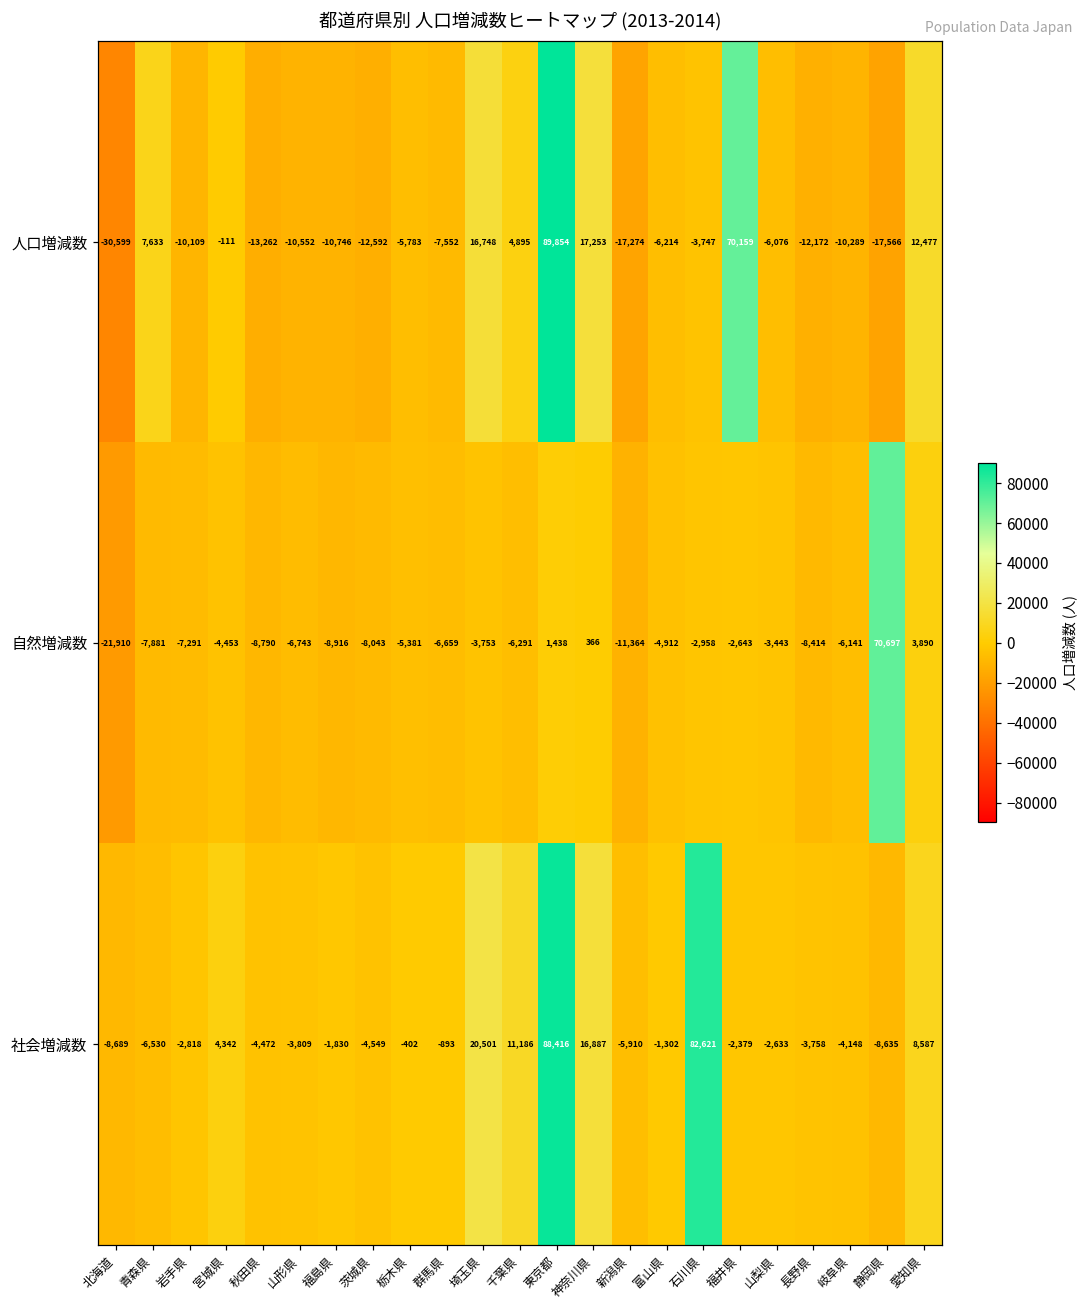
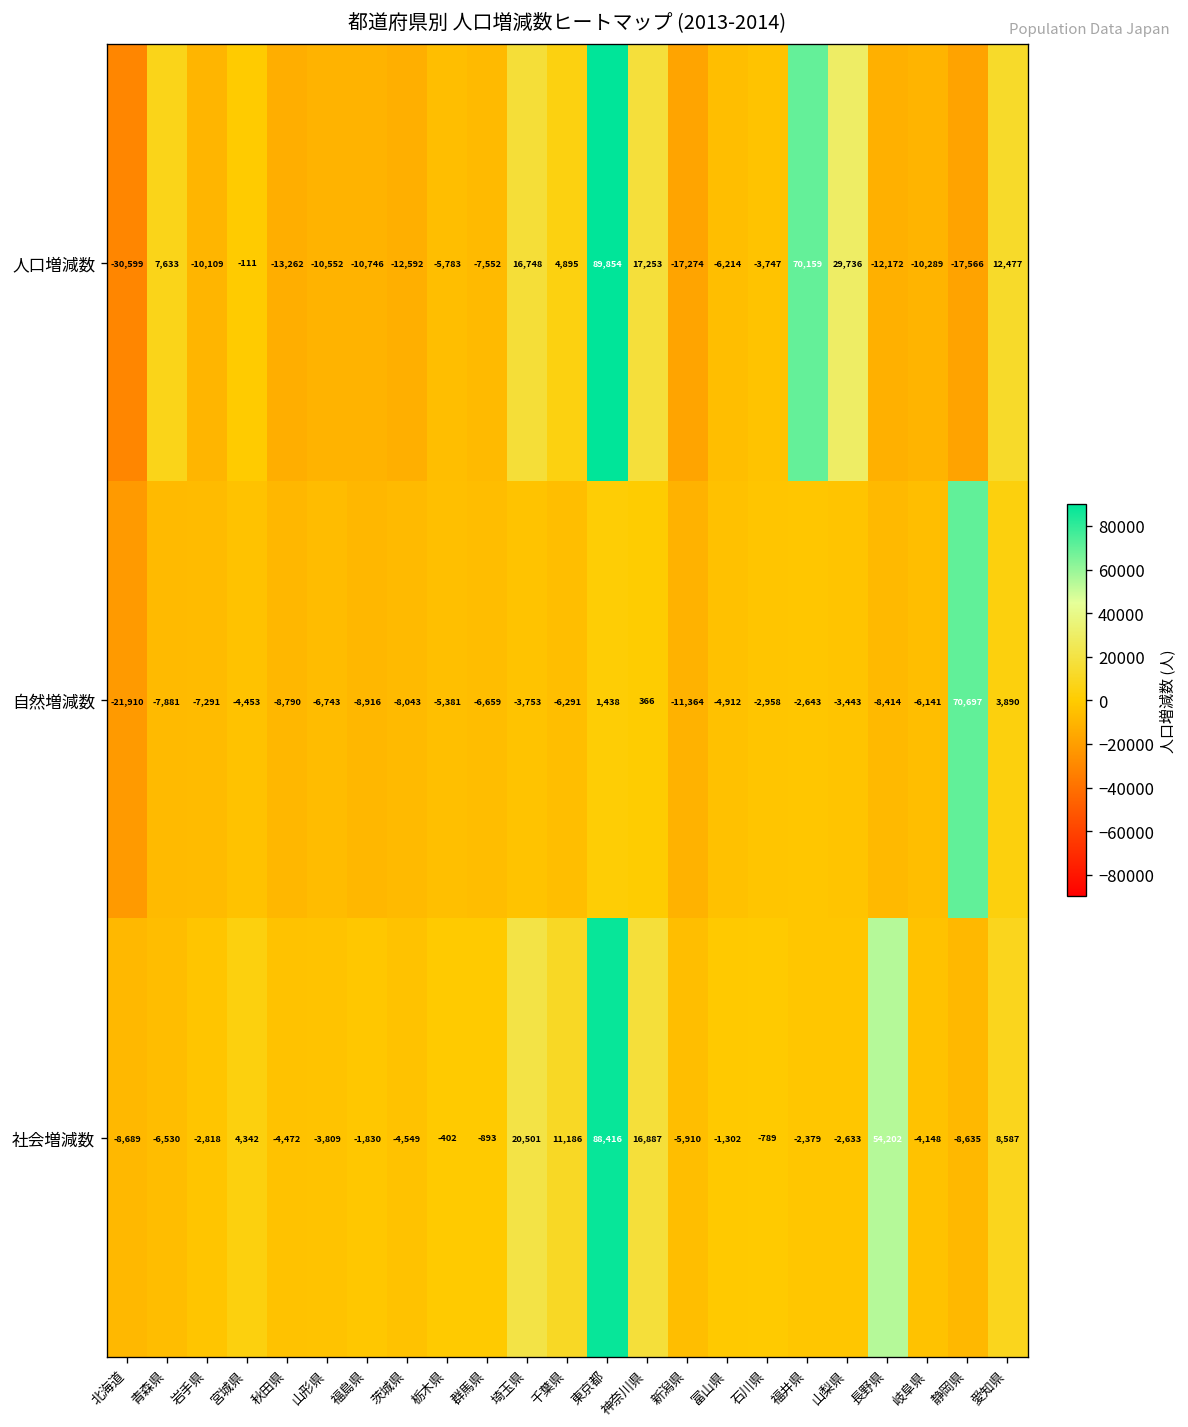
  {
    "人口増減数": {
      "北海道": "-30,599",
      "青森県": "7,633",
      "岩手県": "-10,109",
      "宮城県": "-111",
      "秋田県": "-13,262",
      "山形県": "-10,552",
      "福島県": "-10,746",
      "茨城県": "-12,592",
      "栃木県": "-5,783",
      "群馬県": "-7,552",
      "埼玉県": "16,748",
      "千葉県": "4,895",
      "東京都": "89,854",
      "神奈川県": "17,253",
      "新潟県": "-17,274",
      "富山県": "-6,214",
      "石川県": "-3,747",
      "福井県": "70,159",
-     "山梨県": "-6,076",
+     "山梨県": "29,736",
      "長野県": "-12,172",
      "岐阜県": "-10,289",
      "静岡県": "-17,566",
      "愛知県": "12,477"
    },
    "自然増減数": {
      "北海道": "-21,910",
      "青森県": "-7,881",
      "岩手県": "-7,291",
      "宮城県": "-4,453",
      "秋田県": "-8,790",
      "山形県": "-6,743",
      "福島県": "-8,916",
      "茨城県": "-8,043",
      "栃木県": "-5,381",
      "群馬県": "-6,659",
      "埼玉県": "-3,753",
      "千葉県": "-6,291",
      "東京都": "1,438",
      "神奈川県": "366",
      "新潟県": "-11,364",
      "富山県": "-4,912",
      "石川県": "-2,958",
      "福井県": "-2,643",
      "山梨県": "-3,443",
      "長野県": "-8,414",
      "岐阜県": "-6,141",
      "静岡県": "70,697",
      "愛知県": "3,890"
    },
    "社会増減数": {
      "北海道": "-8,689",
      "青森県": "-6,530",
      "岩手県": "-2,818",
      "宮城県": "4,342",
      "秋田県": "-4,472",
      "山形県": "-3,809",
      "福島県": "-1,830",
      "茨城県": "-4,549",
      "栃木県": "-402",
      "群馬県": "-893",
      "埼玉県": "20,501",
      "千葉県": "11,186",
      "東京都": "88,416",
      "神奈川県": "16,887",
      "新潟県": "-5,910",
      "富山県": "-1,302",
-     "石川県": "82,621",
+     "石川県": "-789",
      "福井県": "-2,379",
      "山梨県": "-2,633",
-     "長野県": "-3,758",
+     "長野県": "54,202",
      "岐阜県": "-4,148",
      "静岡県": "-8,635",
      "愛知県": "8,587"
    }
  }
